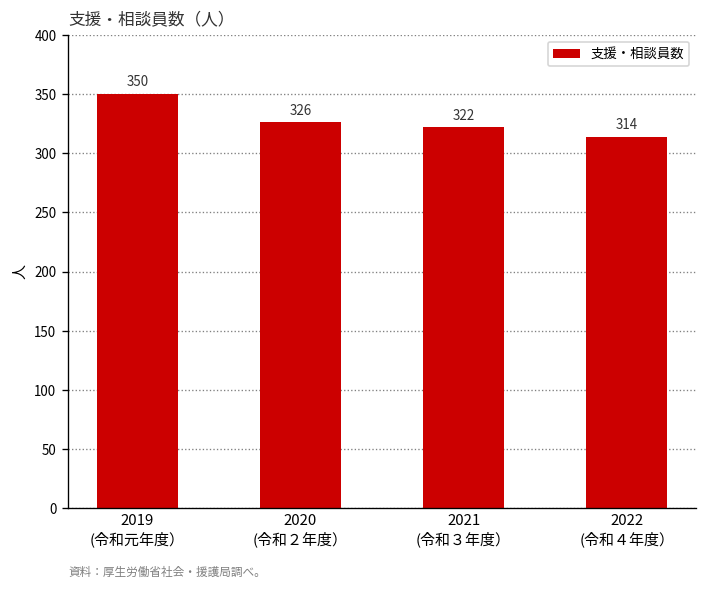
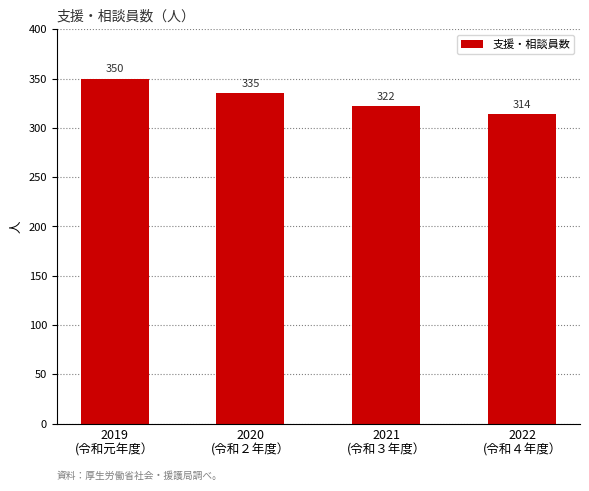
  {
    "2019 (令和元年度）": 350,
-   "2020 (令和２年度）": 326,
+   "2020 (令和２年度）": 335,
    "2021 (令和３年度）": 322,
    "2022 (令和４年度）": 314
  }
